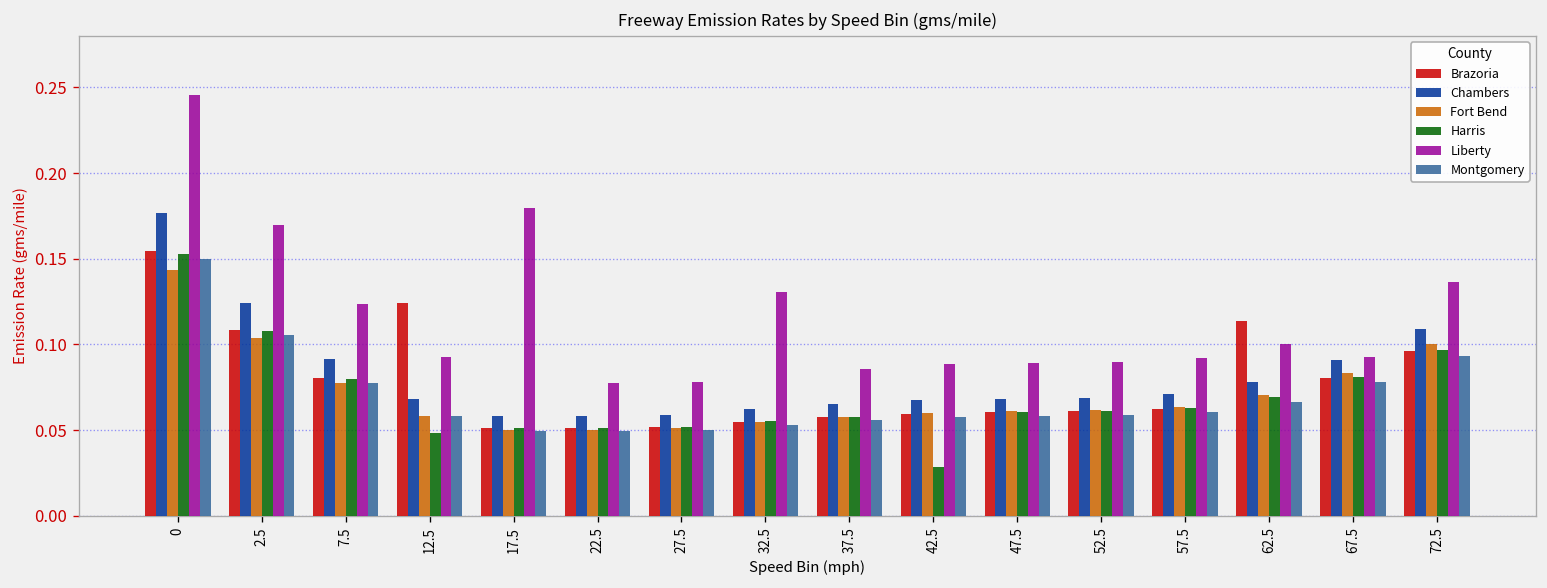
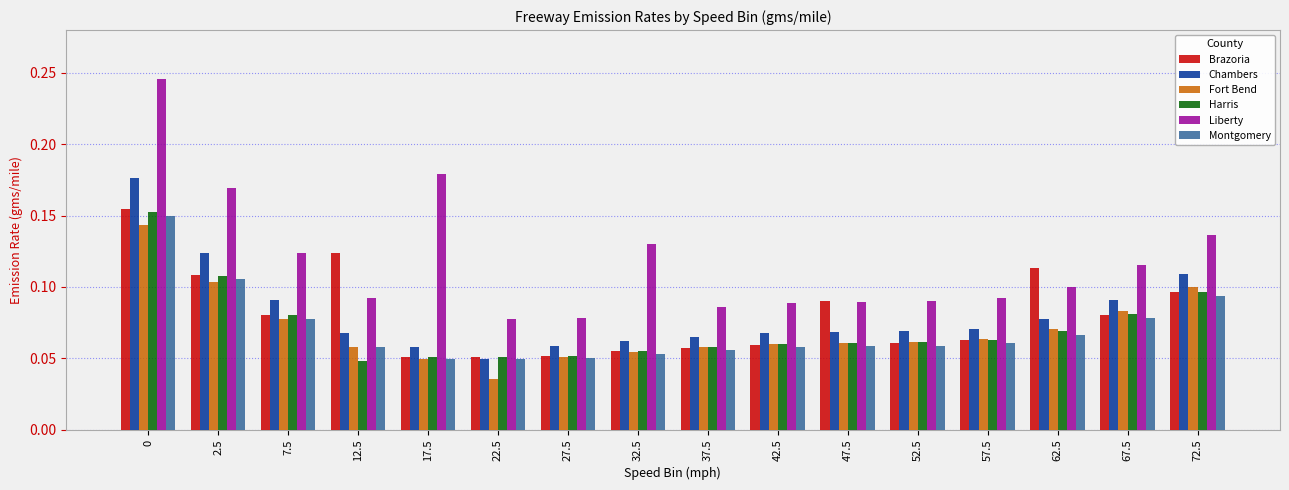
  {
    "Brazoria": {
      "0": 0.154,
      "2.5": 0.109,
      "7.5": 0.080,
      "12.5": 0.124,
      "17.5": 0.051,
      "22.5": 0.051,
      "27.5": 0.052,
      "32.5": 0.055,
      "37.5": 0.058,
      "42.5": 0.060,
-     "47.5": 0.060,
+     "47.5": 0.090,
      "52.5": 0.061,
      "57.5": 0.063,
      "62.5": 0.114,
      "67.5": 0.081,
      "72.5": 0.096
    },
    "Chambers": {
      "0": 0.177,
      "2.5": 0.124,
      "7.5": 0.091,
      "12.5": 0.068,
      "17.5": 0.058,
-     "22.5": 0.058,
+     "22.5": 0.050,
      "27.5": 0.059,
      "32.5": 0.062,
      "37.5": 0.065,
      "42.5": 0.067,
      "47.5": 0.068,
      "52.5": 0.069,
      "57.5": 0.071,
      "62.5": 0.078,
      "67.5": 0.091,
      "72.5": 0.109
    },
    "Fort Bend": {
      "0": 0.144,
      "2.5": 0.103,
      "7.5": 0.078,
      "12.5": 0.058,
      "17.5": 0.050,
-     "22.5": 0.050,
+     "22.5": 0.035,
      "27.5": 0.051,
      "32.5": 0.055,
      "37.5": 0.058,
      "42.5": 0.060,
      "47.5": 0.061,
      "52.5": 0.062,
      "57.5": 0.063,
      "62.5": 0.070,
      "67.5": 0.083,
      "72.5": 0.100
    },
    "Harris": {
      "0": 0.153,
      "2.5": 0.108,
      "7.5": 0.080,
      "12.5": 0.048,
      "17.5": 0.051,
      "22.5": 0.051,
      "27.5": 0.052,
      "32.5": 0.055,
      "37.5": 0.058,
-     "42.5": 0.028,
+     "42.5": 0.060,
      "47.5": 0.061,
      "52.5": 0.061,
      "57.5": 0.063,
      "62.5": 0.069,
      "67.5": 0.081,
      "72.5": 0.097
    },
    "Liberty": {
      "0": 0.245,
      "2.5": 0.170,
      "7.5": 0.124,
      "12.5": 0.093,
      "17.5": 0.180,
      "22.5": 0.078,
      "27.5": 0.078,
      "32.5": 0.130,
      "37.5": 0.086,
      "42.5": 0.088,
      "47.5": 0.089,
      "52.5": 0.090,
      "57.5": 0.092,
      "62.5": 0.100,
-     "67.5": 0.093,
+     "67.5": 0.116,
      "72.5": 0.136
    },
    "Montgomery": {
      "0": 0.150,
      "2.5": 0.105,
      "7.5": 0.078,
      "12.5": 0.058,
      "17.5": 0.049,
      "22.5": 0.049,
      "27.5": 0.050,
      "32.5": 0.053,
      "37.5": 0.056,
      "42.5": 0.058,
      "47.5": 0.058,
      "52.5": 0.059,
      "57.5": 0.060,
      "62.5": 0.067,
      "67.5": 0.078,
      "72.5": 0.093
    }
  }
